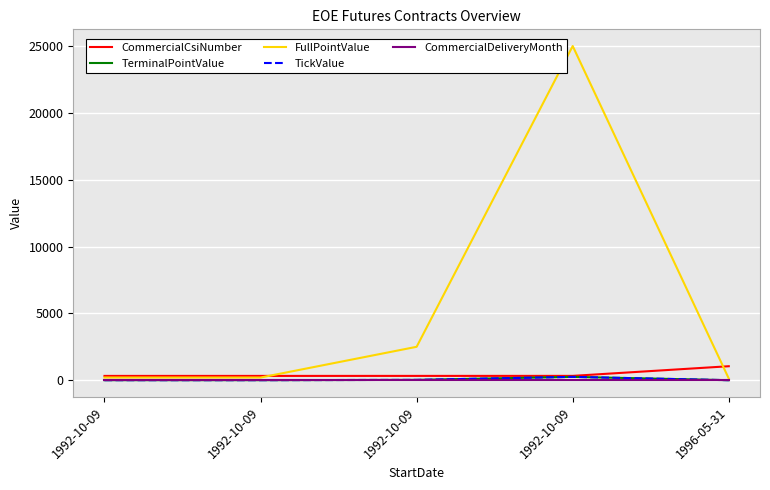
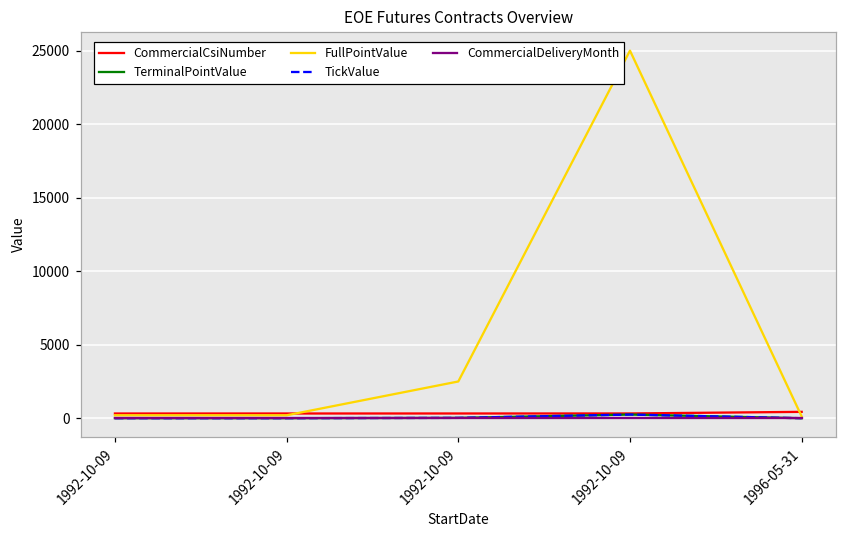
  {
    "CommercialCsiNumber": {
-     "1996-05-31": 1000
+     "1996-05-31": 400
    }
  }
